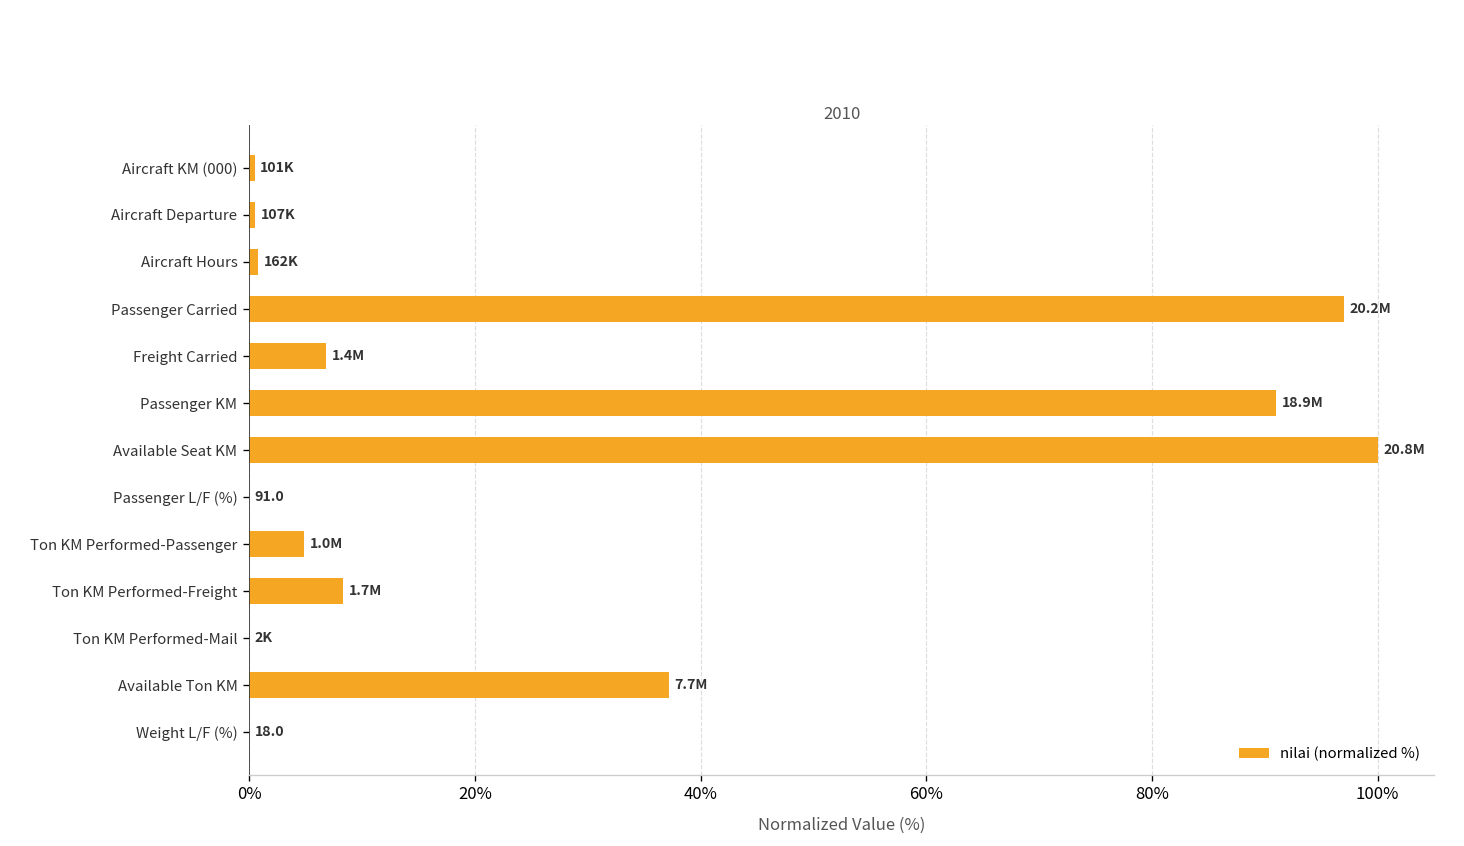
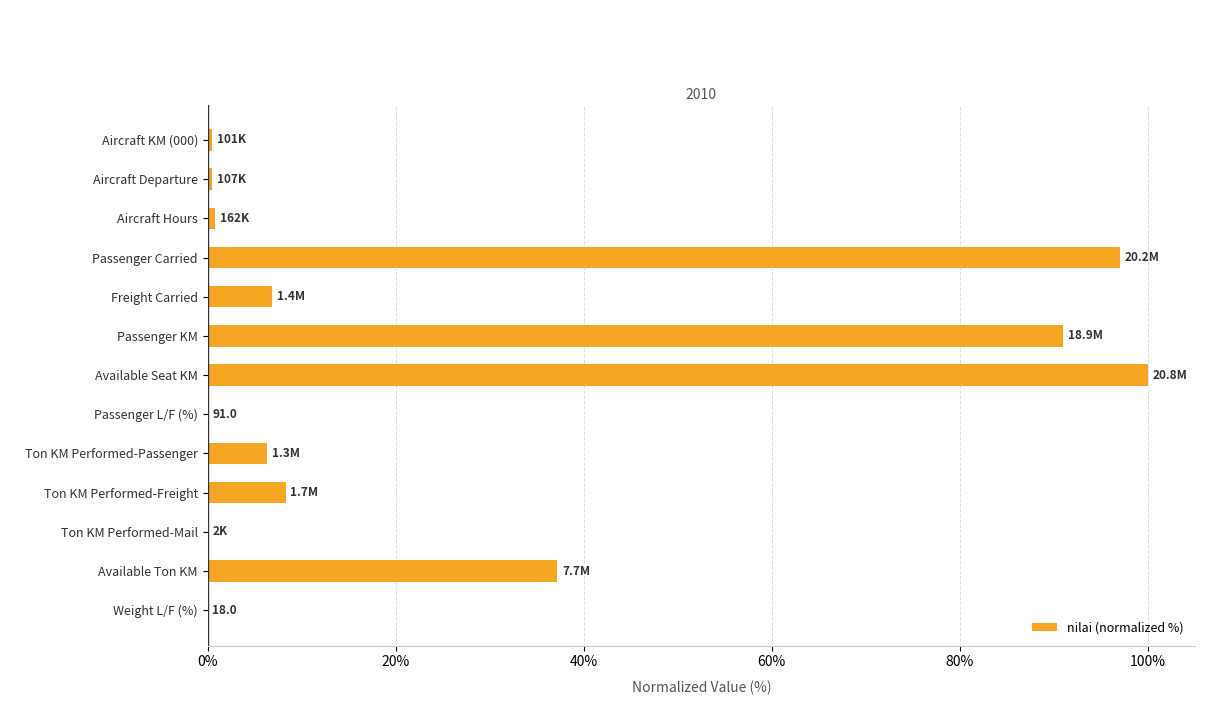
  {
-   "Ton KM Performed-Passenger": "1.0M"
+   "Ton KM Performed-Passenger": "1.3M"
  }
